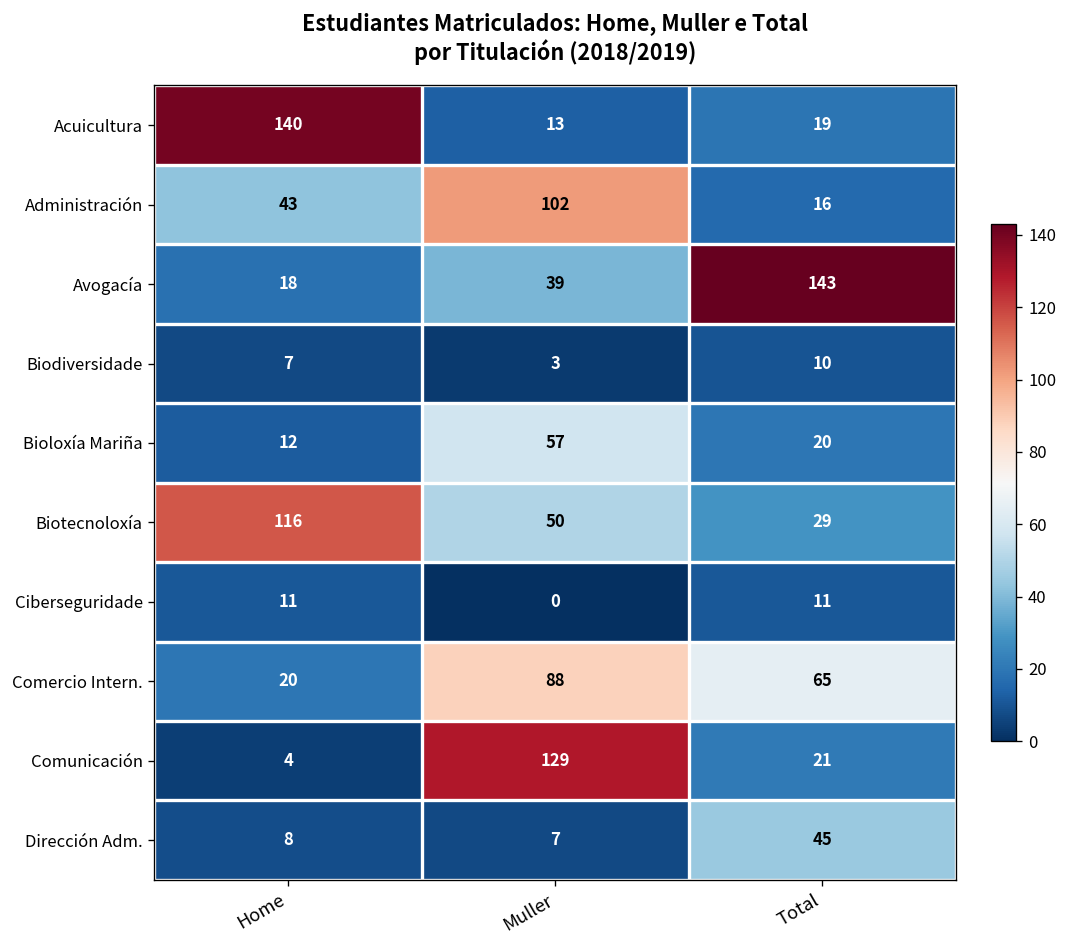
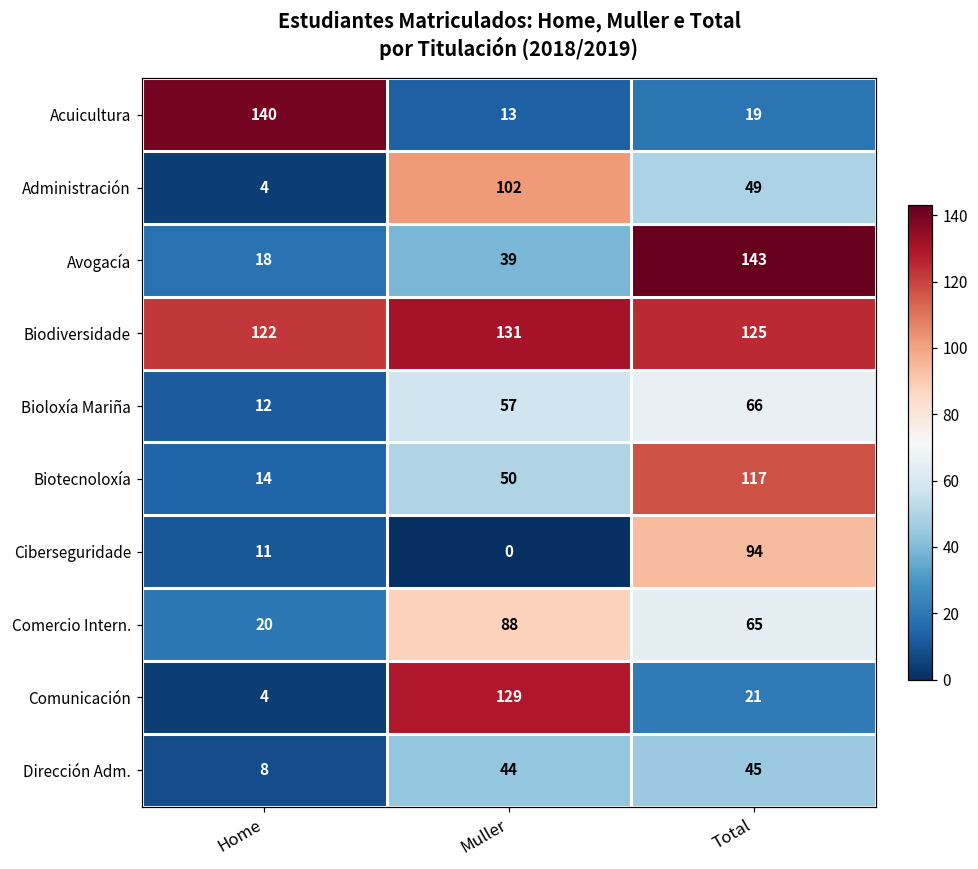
  {
    "Acuicultura": {
      "Home": 140,
      "Muller": 13,
      "Total": 19
    },
    "Administración": {
-     "Home": 43,
+     "Home": 4,
      "Muller": 102,
-     "Total": 16
+     "Total": 49
    },
    "Avogacía": {
      "Home": 18,
      "Muller": 39,
      "Total": 143
    },
    "Biodiversidade": {
-     "Home": 7,
-     "Muller": 3,
-     "Total": 10
+     "Home": 122,
+     "Muller": 131,
+     "Total": 125
    },
    "Bioloxía Mariña": {
      "Home": 12,
      "Muller": 57,
-     "Total": 20
+     "Total": 66
    },
    "Biotecnoloxía": {
-     "Home": 116,
+     "Home": 14,
      "Muller": 50,
-     "Total": 29
+     "Total": 117
    },
    "Ciberseguridade": {
      "Home": 11,
      "Muller": 0,
-     "Total": 11
+     "Total": 94
    },
    "Comercio Intern.": {
      "Home": 20,
      "Muller": 88,
      "Total": 65
    },
    "Comunicación": {
      "Home": 4,
      "Muller": 129,
      "Total": 21
    },
    "Dirección Adm.": {
      "Home": 8,
-     "Muller": 7,
+     "Muller": 44,
      "Total": 45
    }
  }
